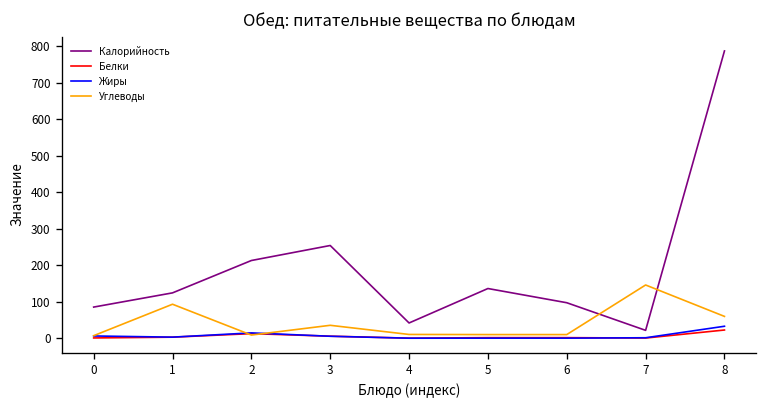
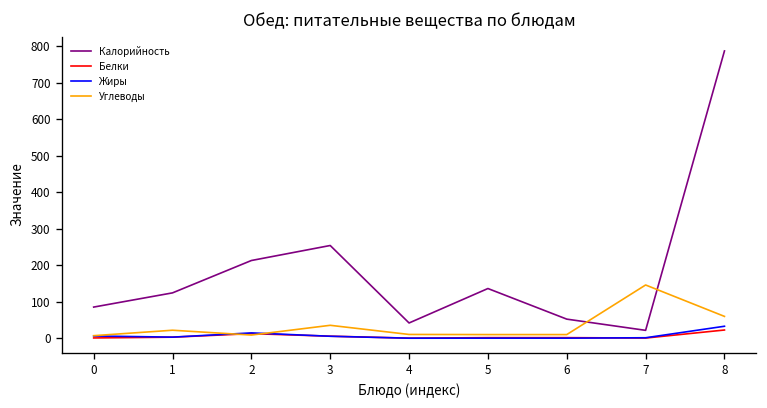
  {
    "Калорийность": {
      "0": 90,
      "1": 120,
      "2": 210,
      "3": 250,
      "4": 40,
      "5": 140,
-     "6": 100,
+     "6": 50,
      "7": 20,
      "8": 790
    },
    "Белки": {
      "8": 20
    },
    "Жиры": {
      "8": 30
    },
    "Углеводы": {
-     "1": 90,
+     "1": 20,
      "3": 40,
      "4": 10,
      "5": 10,
      "6": 10,
      "7": 150,
      "8": 60
    }
  }
